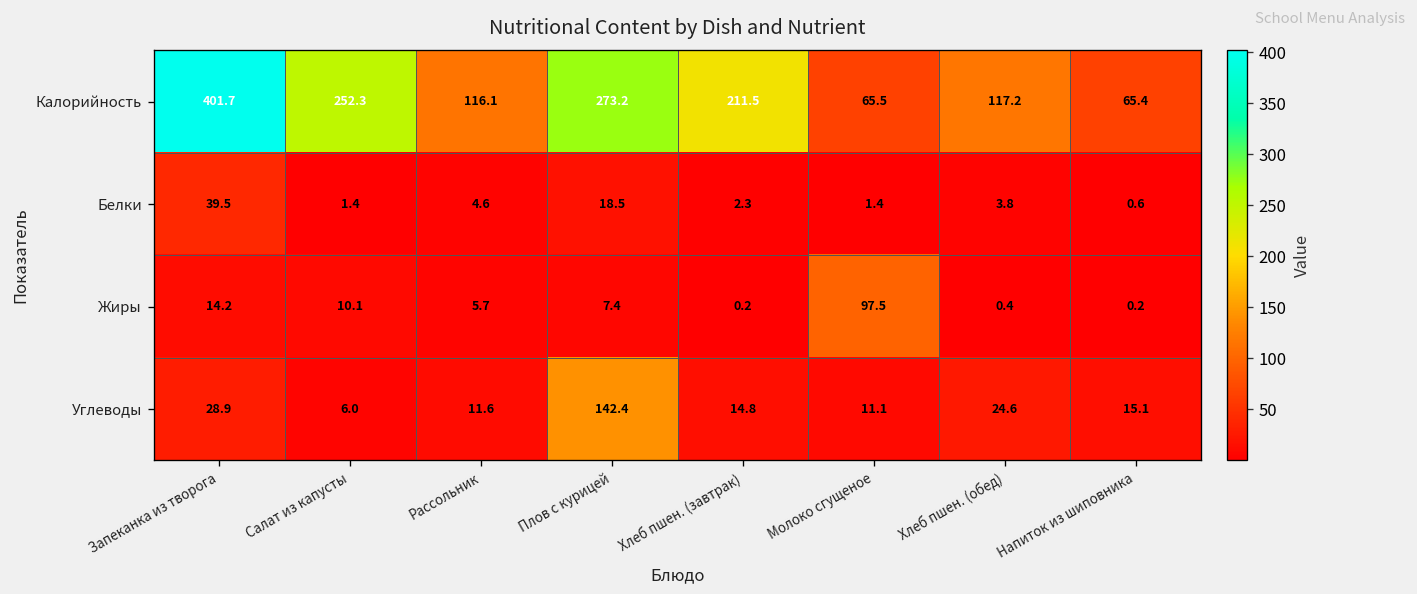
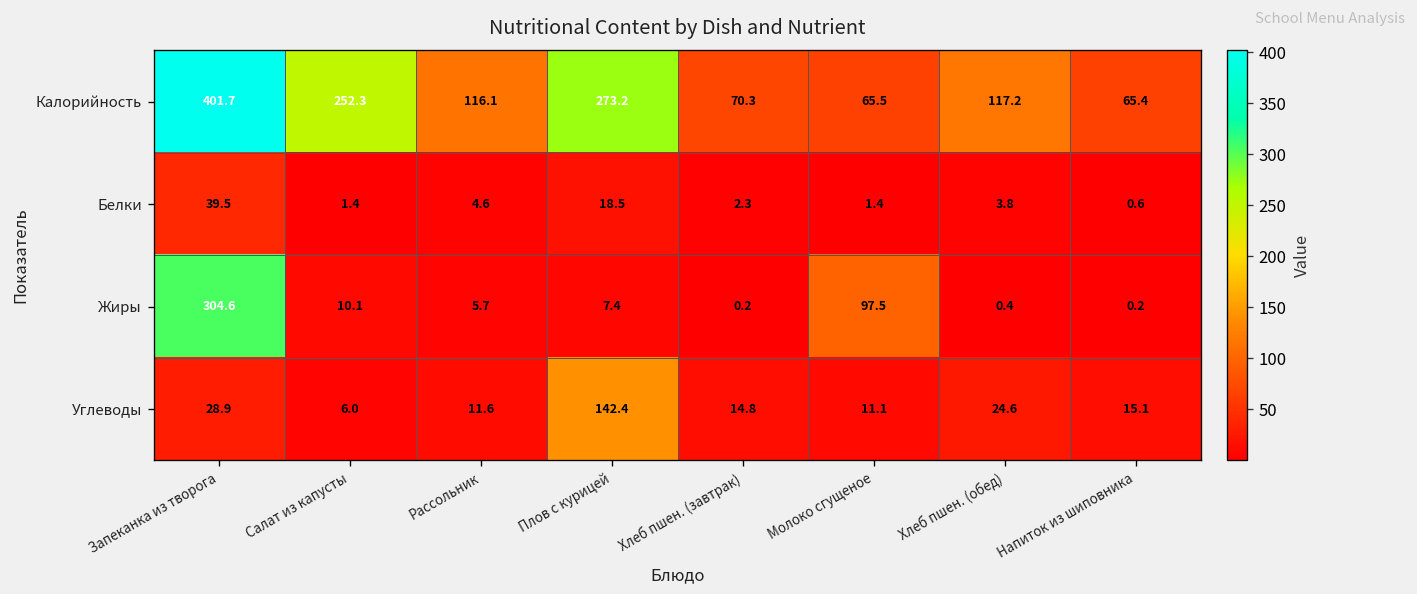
  {
    "Калорийность": {
      "Запеканка из творога": 401.7,
      "Салат из капусты": 252.3,
      "Рассольник": 116.1,
      "Плов с курицей": 273.2,
-     "Хлеб пшен. (завтрак)": 211.5,
+     "Хлеб пшен. (завтрак)": 70.3,
      "Молоко сгущеное": 65.5,
      "Хлеб пшен. (обед)": 117.2,
      "Напиток из шиповника": 65.4
    },
    "Белки": {
      "Запеканка из творога": 39.5,
      "Салат из капусты": 1.4,
      "Рассольник": 4.6,
      "Плов с курицей": 18.5,
      "Хлеб пшен. (завтрак)": 2.3,
      "Молоко сгущеное": 1.4,
      "Хлеб пшен. (обед)": 3.8,
      "Напиток из шиповника": 0.6
    },
    "Жиры": {
-     "Запеканка из творога": 14.2,
+     "Запеканка из творога": 304.6,
      "Салат из капусты": 10.1,
      "Рассольник": 5.7,
      "Плов с курицей": 7.4,
      "Хлеб пшен. (завтрак)": 0.2,
      "Молоко сгущеное": 97.5,
      "Хлеб пшен. (обед)": 0.4,
      "Напиток из шиповника": 0.2
    },
    "Углеводы": {
      "Запеканка из творога": 28.9,
      "Салат из капусты": 6.0,
      "Рассольник": 11.6,
      "Плов с курицей": 142.4,
      "Хлеб пшен. (завтрак)": 14.8,
      "Молоко сгущеное": 11.1,
      "Хлеб пшен. (обед)": 24.6,
      "Напиток из шиповника": 15.1
    }
  }
